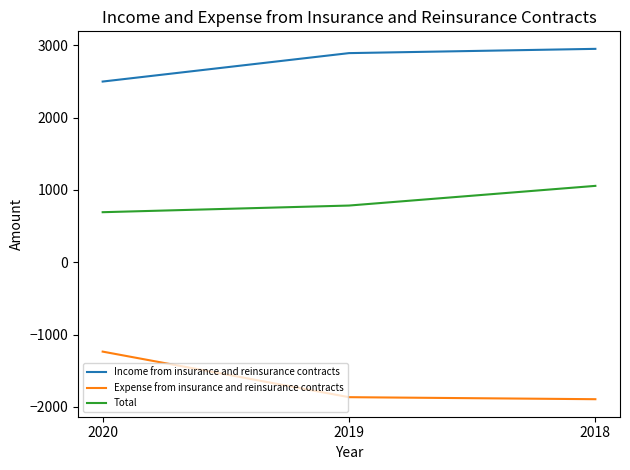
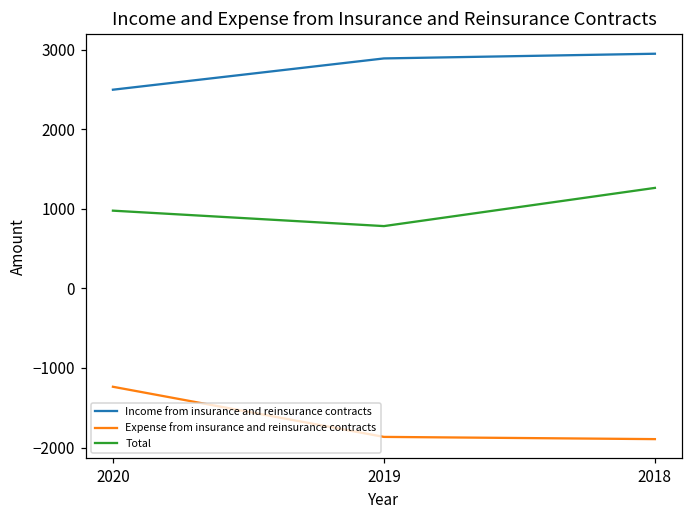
  {
    "Income from insurance and reinsurance contracts": {
      "2020": 2500,
      "2019": 2900,
      "2018": 2900
    },
    "Expense from insurance and reinsurance contracts": {
      "2020": -1200,
      "2019": -1900,
      "2018": -1900
    },
    "Total": {
-     "2020": 700,
+     "2020": 1000,
      "2019": 800,
-     "2018": 1100
+     "2018": 1300
    }
  }
